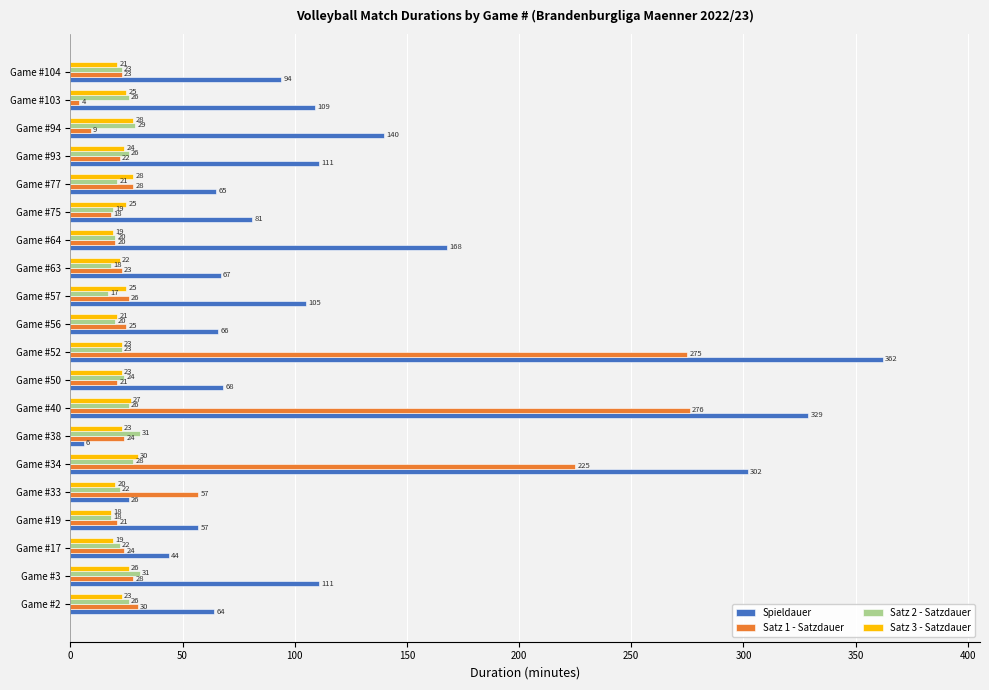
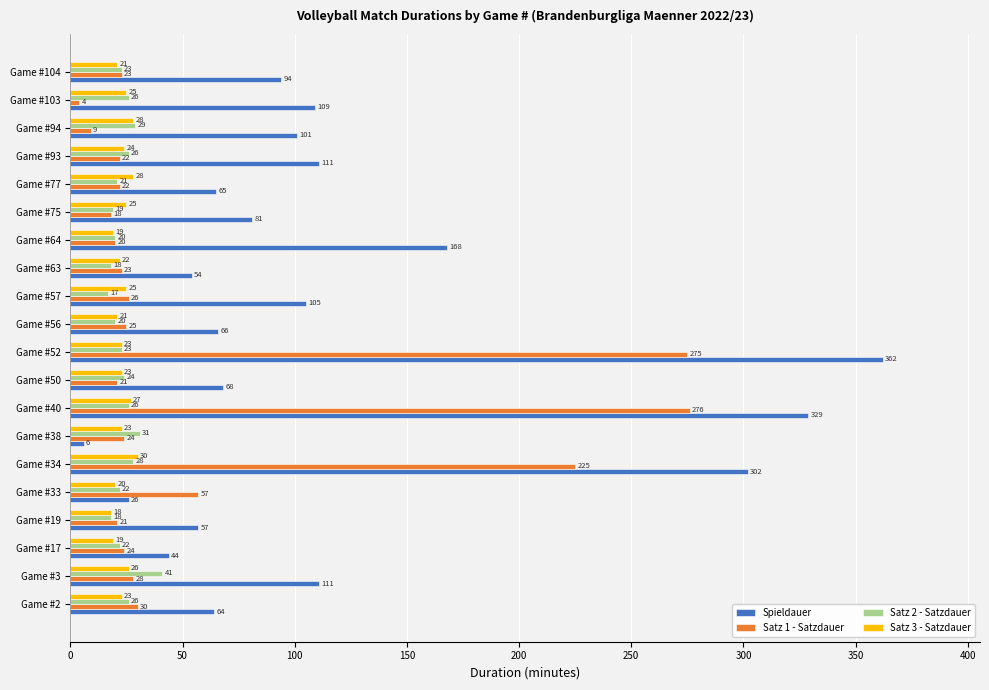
  {
    "Spieldauer": {
      "Game #104": 94,
      "Game #103": 109,
-     "Game #94": 140,
+     "Game #94": 101,
      "Game #93": 111,
      "Game #77": 65,
      "Game #75": 81,
      "Game #64": 168,
-     "Game #63": 67,
+     "Game #63": 54,
      "Game #57": 105,
      "Game #56": 66,
      "Game #52": 362,
      "Game #50": 68,
      "Game #40": 329,
      "Game #38": 6,
      "Game #34": 302,
      "Game #33": 26,
      "Game #19": 57,
      "Game #17": 44,
      "Game #3": 111,
      "Game #2": 64
    },
    "Satz 1 - Satzdauer": {
      "Game #103": 4,
      "Game #94": 9,
      "Game #93": 22,
-     "Game #77": 28,
+     "Game #77": 22,
      "Game #63": 23,
      "Game #57": 26,
      "Game #56": 25,
      "Game #52": 275,
      "Game #50": 21,
      "Game #40": 276,
      "Game #38": 24,
      "Game #34": 225,
      "Game #33": 57,
      "Game #19": 21,
      "Game #3": 28,
      "Game #2": 30
    },
    "Satz 2 - Satzdauer": {
      "Game #63": 18,
      "Game #57": 17,
      "Game #38": 31,
-     "Game #3": 31,
+     "Game #3": 41,
      "Game #2": 26
    },
    "Satz 3 - Satzdauer": {
      "Game #77": 28,
      "Game #75": 25,
      "Game #63": 22,
      "Game #57": 25,
      "Game #38": 23,
      "Game #17": 19,
      "Game #3": 26,
      "Game #2": 23
    }
  }
